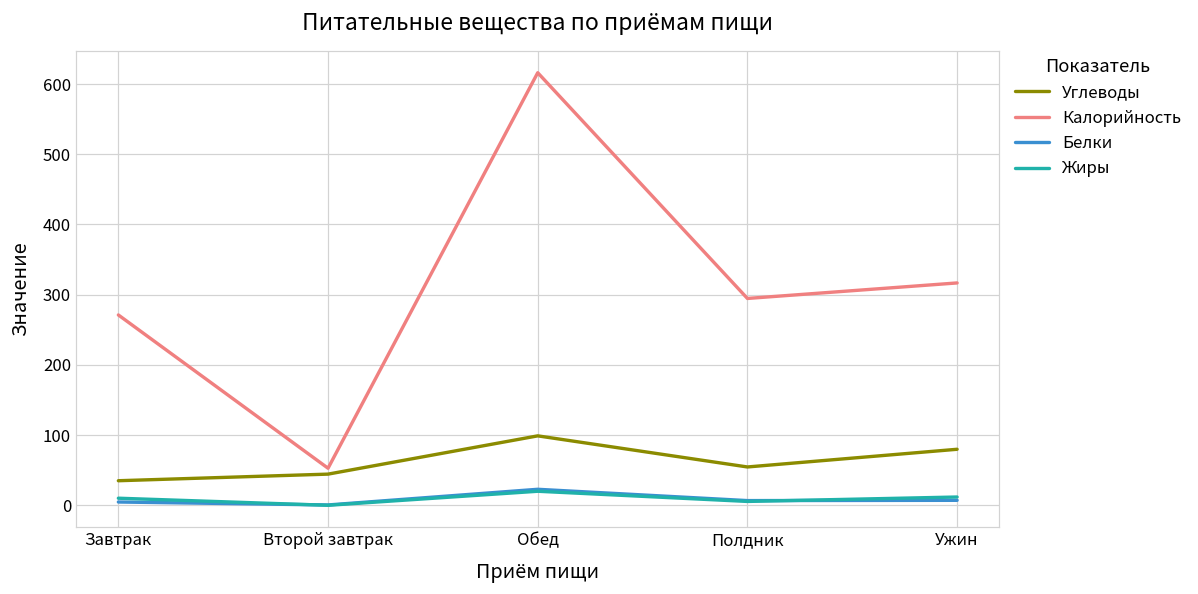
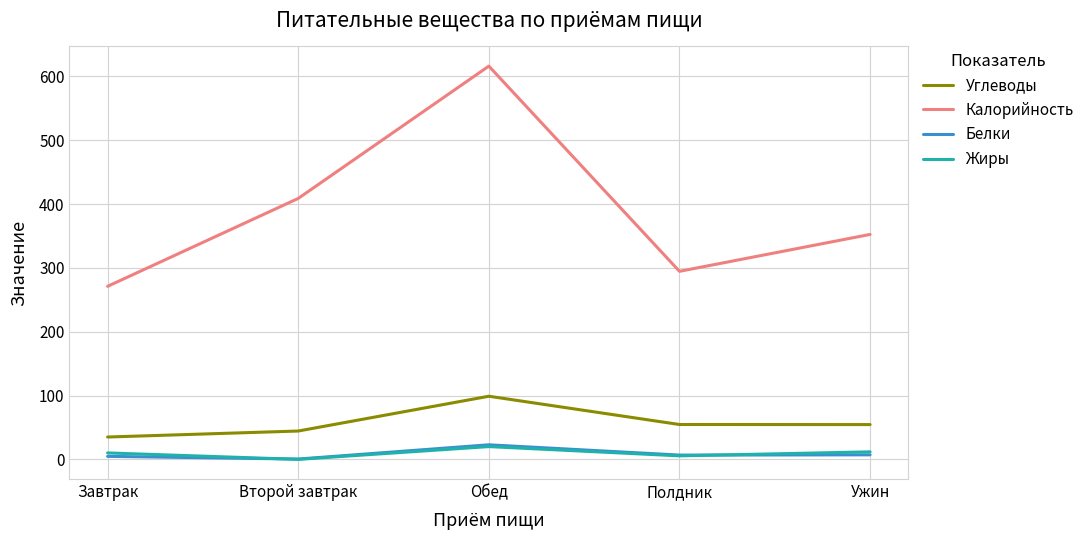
  {
    "Углеводы": {
      "Завтрак": 40,
      "Второй завтрак": 40,
      "Обед": 100,
      "Полдник": 50,
-     "Ужин": 80
+     "Ужин": 50
    },
    "Калорийность": {
      "Завтрак": 270,
-     "Второй завтрак": 50,
+     "Второй завтрак": 410,
      "Обед": 620,
      "Полдник": 290,
-     "Ужин": 320
+     "Ужин": 350
    }
  }
